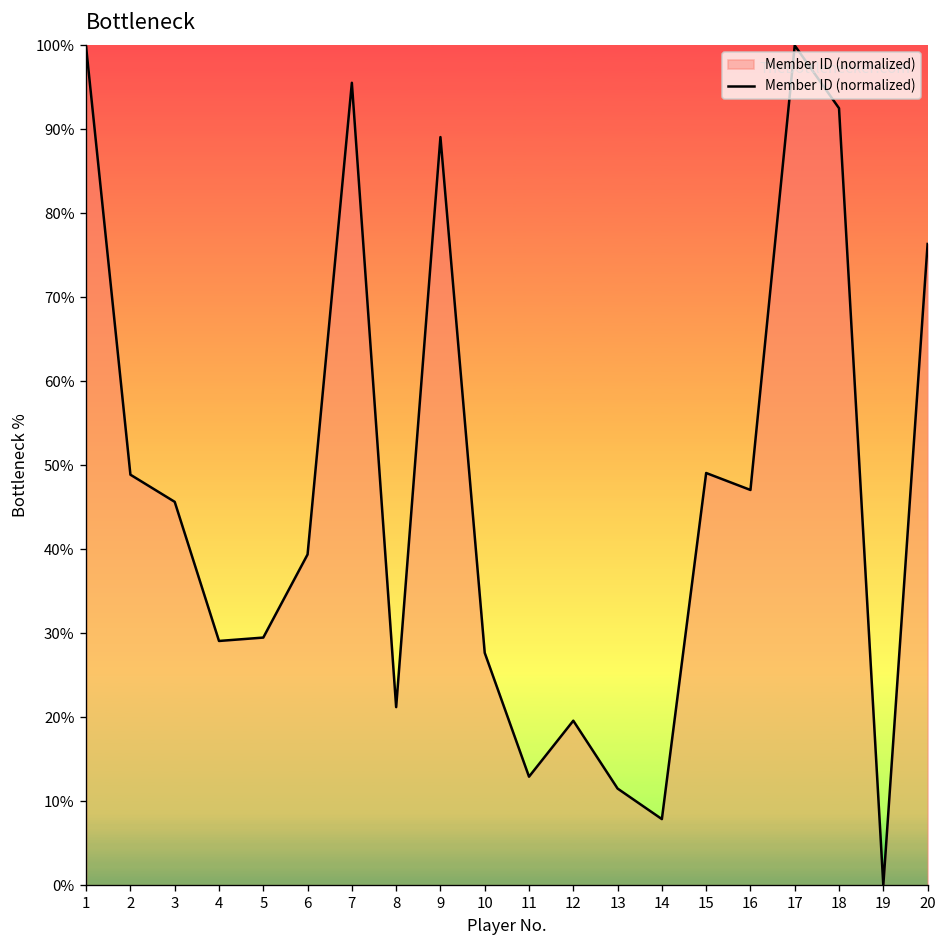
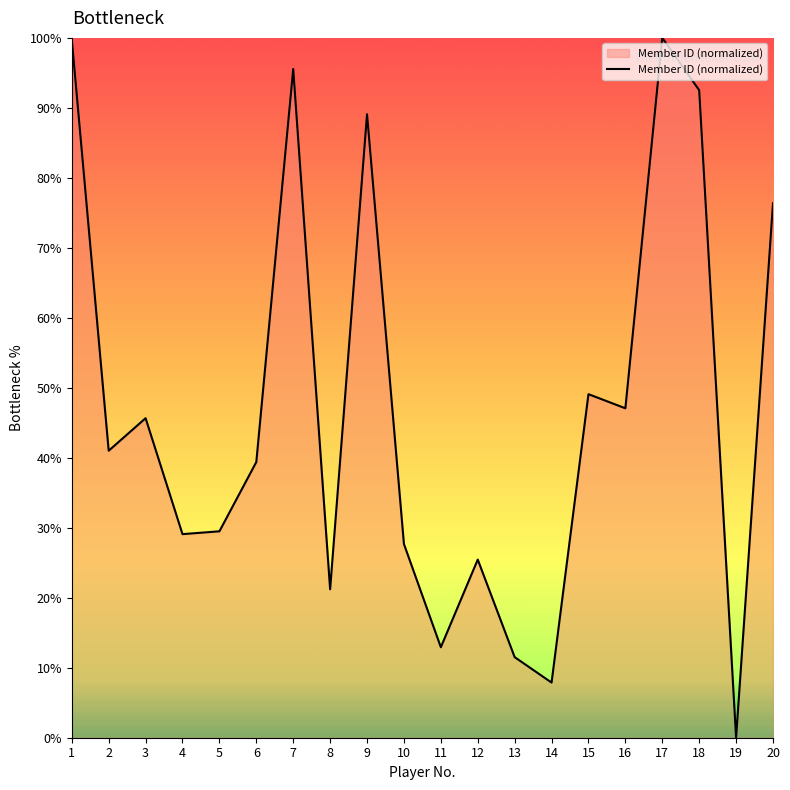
  {
    "1": "100%",
-   "2": "49%",
+   "2": "41%",
    "3": "46%",
    "4": "29%",
    "5": "29%",
    "6": "39%",
    "7": "96%",
    "8": "21%",
    "9": "89%",
    "10": "28%",
    "11": "13%",
-   "12": "20%",
+   "12": "25%",
    "13": "12%",
    "14": "8%",
    "15": "49%",
    "16": "47%",
    "17": "100%",
    "18": "93%",
    "19": "0%",
    "20": "76%"
  }
